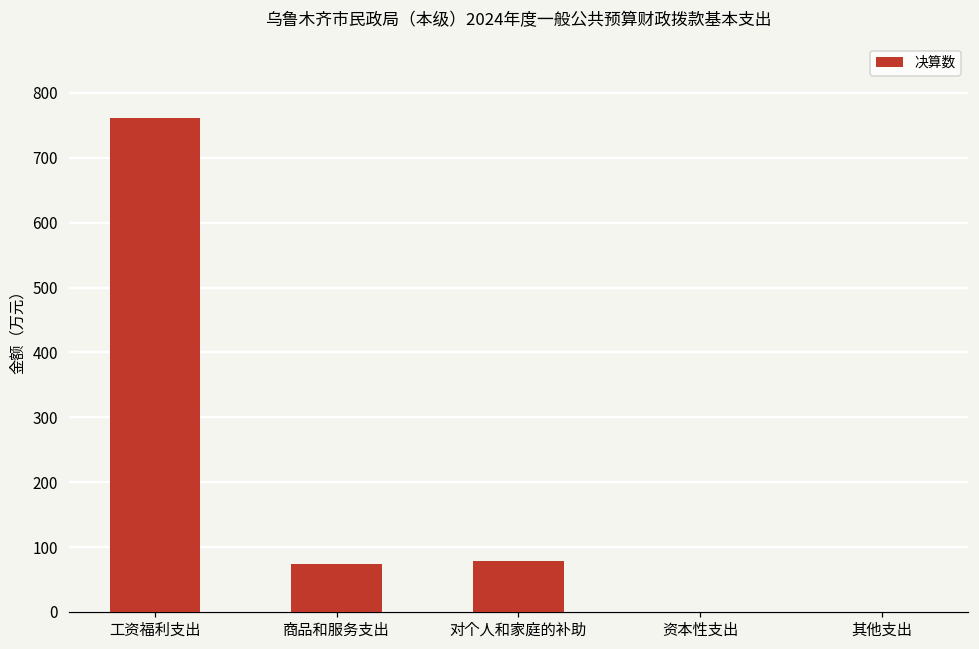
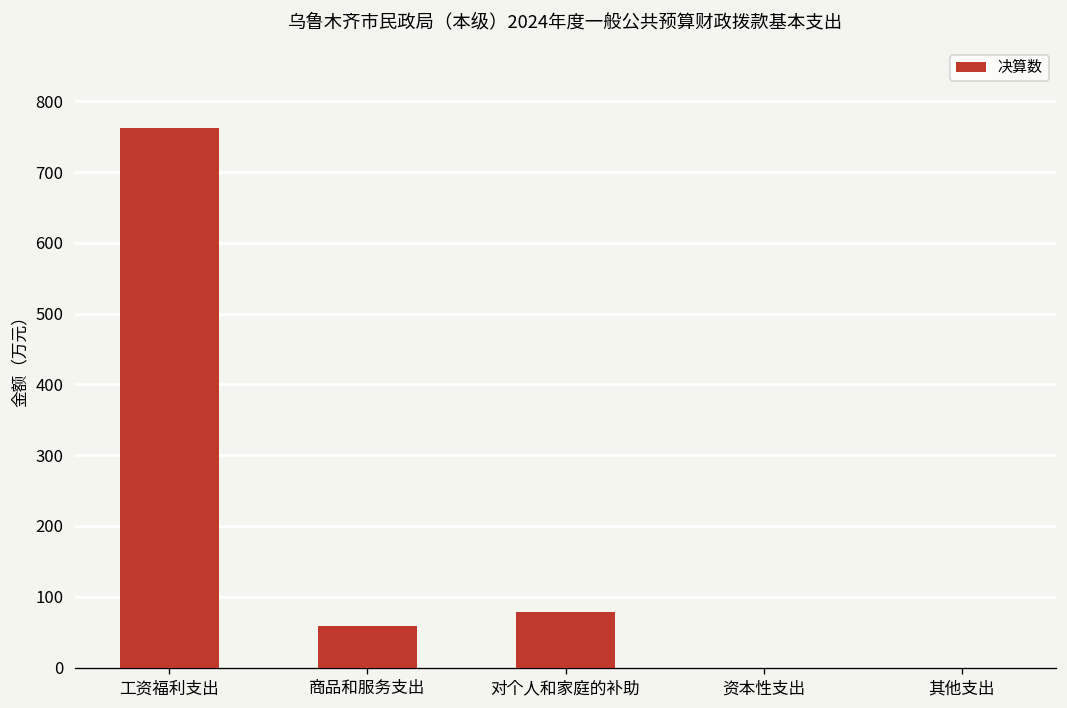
  {
    "工资福利支出": 760,
-   "商品和服务支出": 70,
+   "商品和服务支出": 60,
    "对个人和家庭的补助": 80,
    "资本性支出": 0,
    "其他支出": 0
  }
